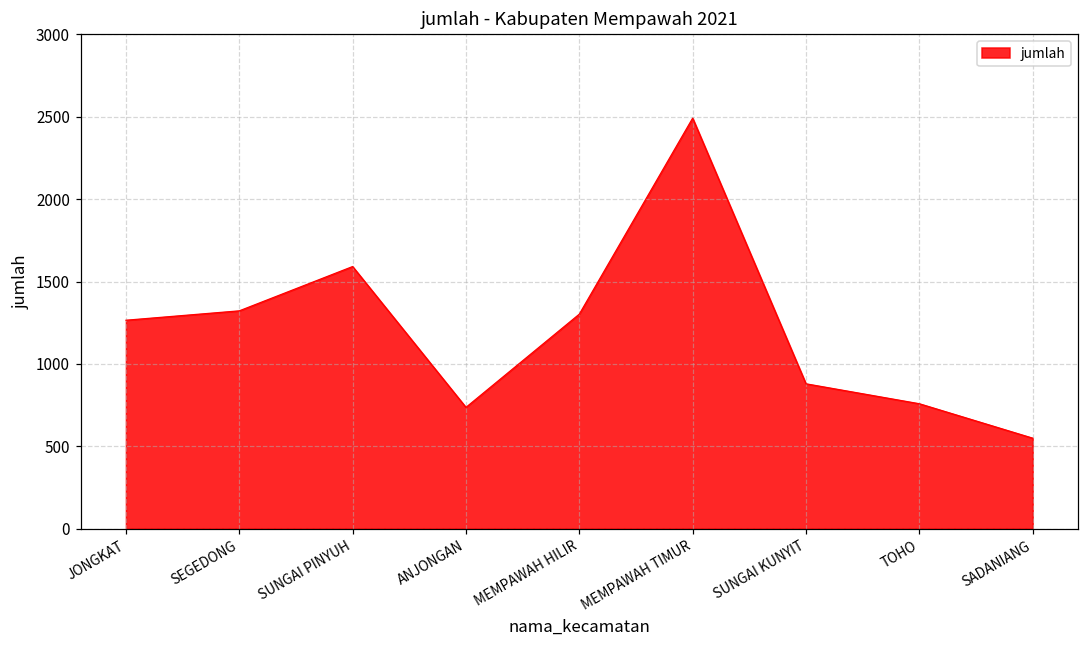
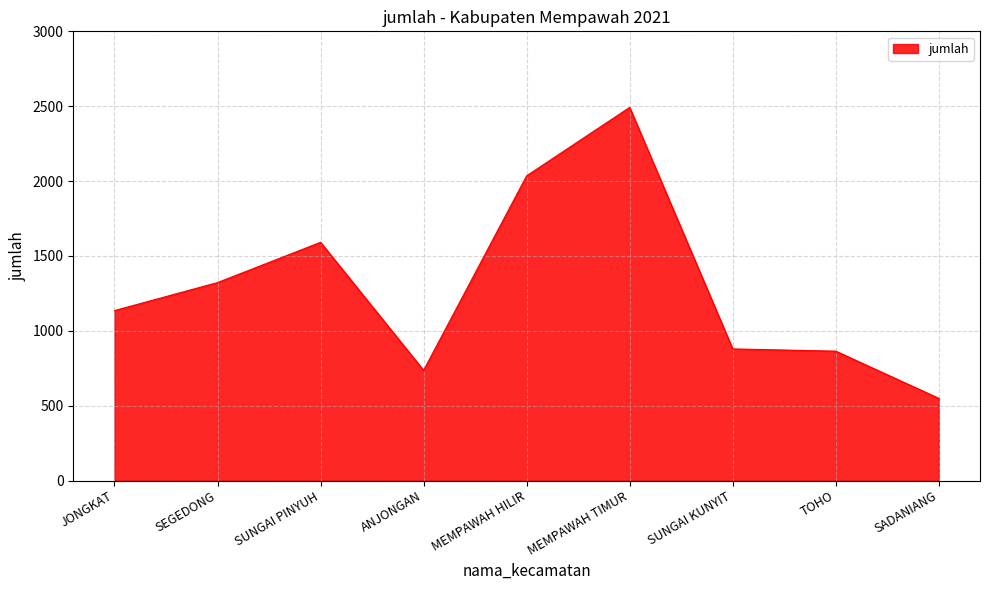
  {
-   "JONGKAT": 1270,
+   "JONGKAT": 1140,
    "SEGEDONG": 1320,
    "SUNGAI PINYUH": 1590,
    "ANJONGAN": 740,
-   "MEMPAWAH HILIR": 1300,
+   "MEMPAWAH HILIR": 2040,
    "MEMPAWAH TIMUR": 2490,
    "SUNGAI KUNYIT": 880,
-   "TOHO": 760,
+   "TOHO": 860,
    "SADANIANG": 550
  }
